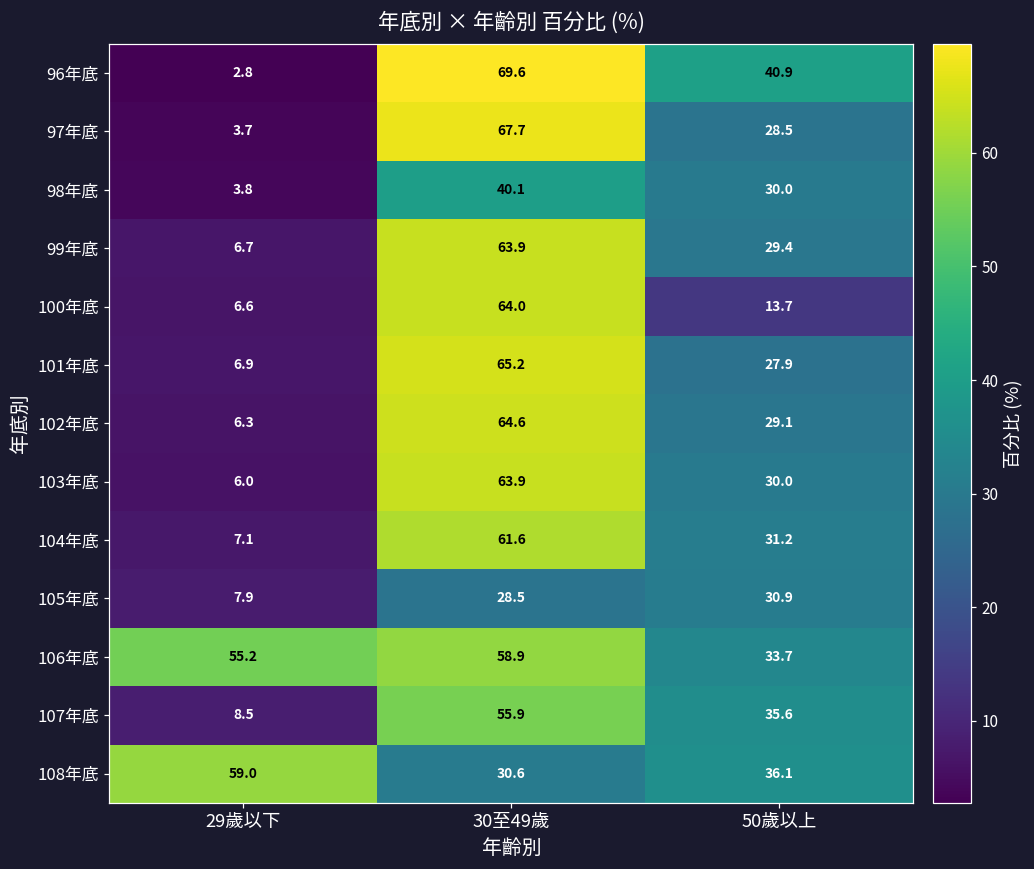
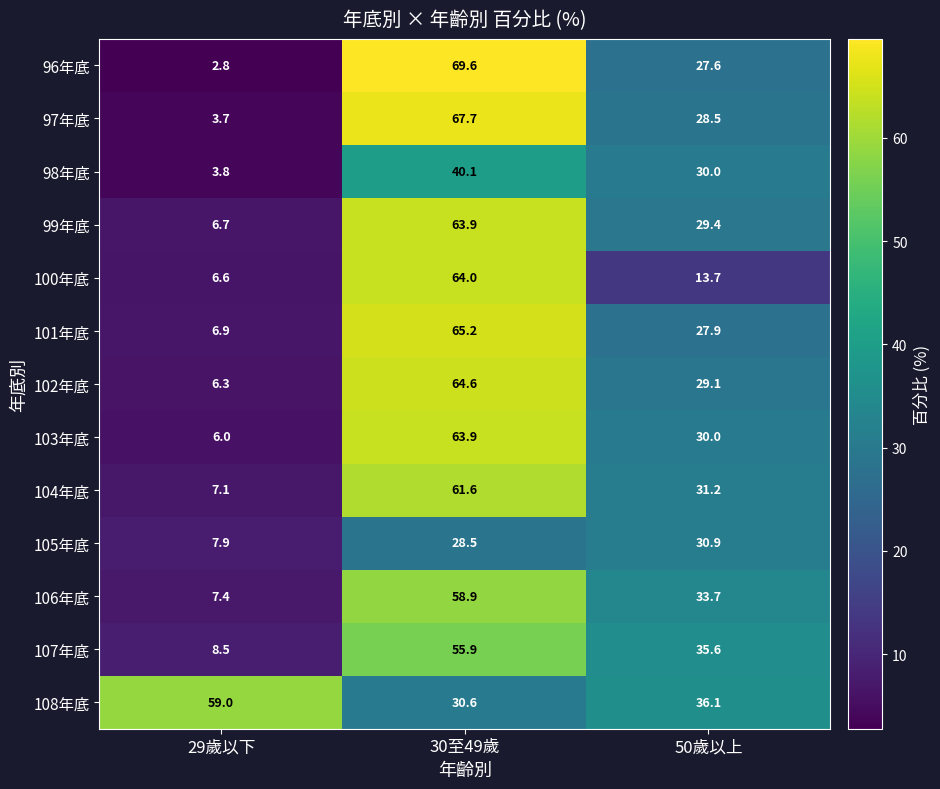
  {
    "96年底": {
      "29歲以下": 2.8,
      "30至49歲": 69.6,
-     "50歲以上": 40.9
+     "50歲以上": 27.6
    },
    "97年底": {
      "29歲以下": 3.7,
      "30至49歲": 67.7,
      "50歲以上": 28.5
    },
    "98年底": {
      "29歲以下": 3.8,
      "30至49歲": 40.1,
      "50歲以上": 30.0
    },
    "99年底": {
      "29歲以下": 6.7,
      "30至49歲": 63.9,
      "50歲以上": 29.4
    },
    "100年底": {
      "29歲以下": 6.6,
      "30至49歲": 64.0,
      "50歲以上": 13.7
    },
    "101年底": {
      "29歲以下": 6.9,
      "30至49歲": 65.2,
      "50歲以上": 27.9
    },
    "102年底": {
      "29歲以下": 6.3,
      "30至49歲": 64.6,
      "50歲以上": 29.1
    },
    "103年底": {
      "29歲以下": 6.0,
      "30至49歲": 63.9,
      "50歲以上": 30.0
    },
    "104年底": {
      "29歲以下": 7.1,
      "30至49歲": 61.6,
      "50歲以上": 31.2
    },
    "105年底": {
      "29歲以下": 7.9,
      "30至49歲": 28.5,
      "50歲以上": 30.9
    },
    "106年底": {
-     "29歲以下": 55.2,
+     "29歲以下": 7.4,
      "30至49歲": 58.9,
      "50歲以上": 33.7
    },
    "107年底": {
      "29歲以下": 8.5,
      "30至49歲": 55.9,
      "50歲以上": 35.6
    },
    "108年底": {
      "29歲以下": 59.0,
      "30至49歲": 30.6,
      "50歲以上": 36.1
    }
  }
